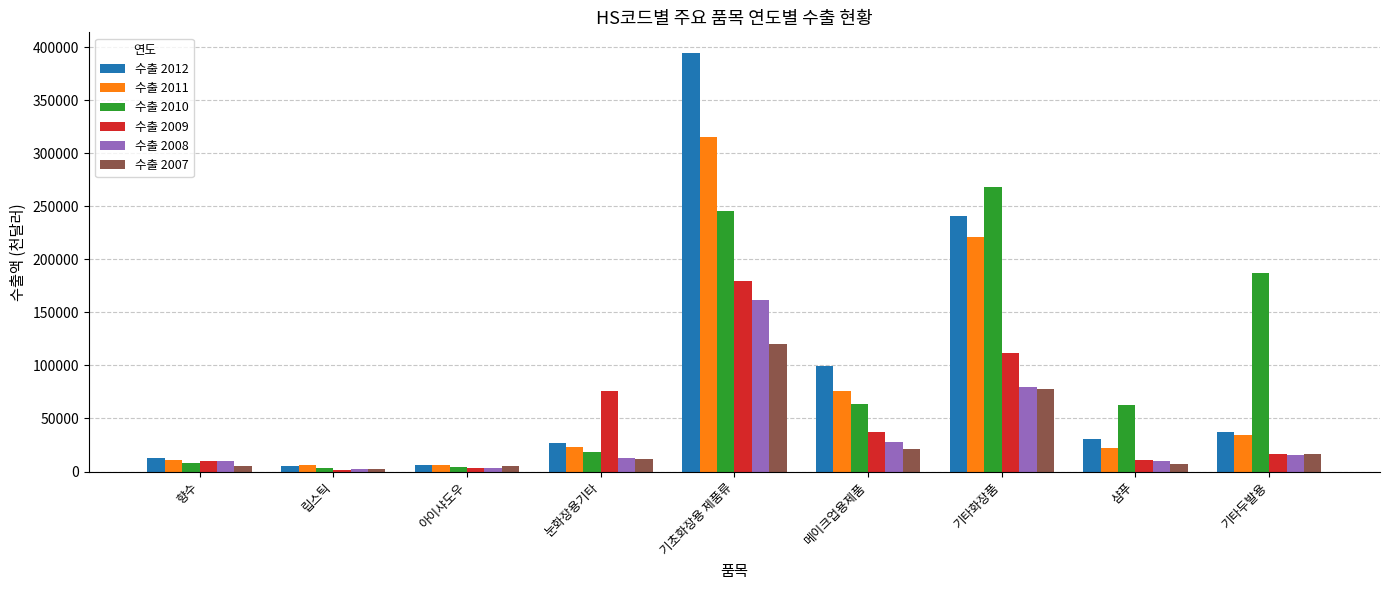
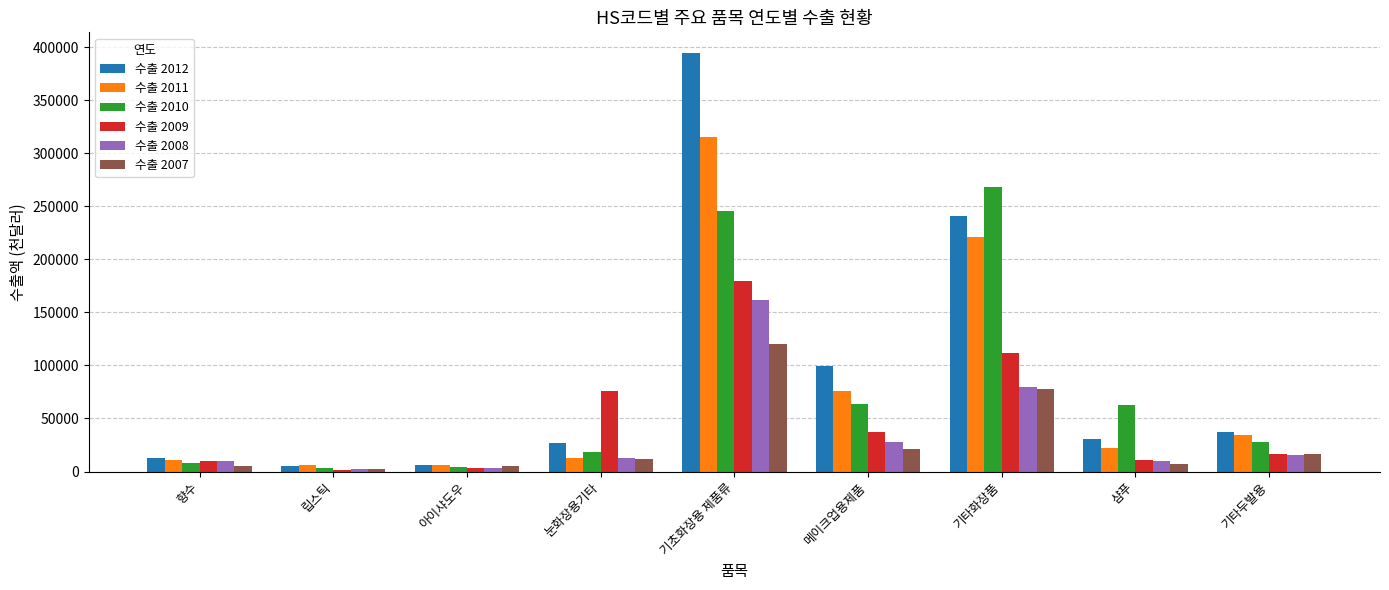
  {
    "수출 2012": {
      "향수": 12000,
      "립스틱": 5000,
      "아이샤도우": 6000,
      "눈화장용기타": 27000,
      "기초화장용 제품류": 394000,
      "메이크업용제품": 99000,
      "기타화장품": 241000,
      "샴푸": 30000,
      "기타두발용": 37000
    },
    "수출 2011": {
      "향수": 11000,
      "립스틱": 6000,
      "아이샤도우": 6000,
-     "눈화장용기타": 24000,
+     "눈화장용기타": 13000,
      "기초화장용 제품류": 315000,
      "메이크업용제품": 76000,
      "기타화장품": 221000,
      "샴푸": 22000,
      "기타두발용": 35000
    },
    "수출 2010": {
      "향수": 8000,
      "립스틱": 3000,
      "아이샤도우": 4000,
      "눈화장용기타": 19000,
      "기초화장용 제품류": 246000,
      "메이크업용제품": 64000,
      "기타화장품": 268000,
      "샴푸": 62000,
-     "기타두발용": 187000
+     "기타두발용": 28000
    },
    "수출 2009": {
      "향수": 10000,
      "아이샤도우": 3000,
      "눈화장용기타": 76000,
      "기초화장용 제품류": 180000,
      "메이크업용제품": 37000,
      "기타화장품": 112000,
      "샴푸": 11000,
      "기타두발용": 17000
    },
    "수출 2008": {
      "향수": 10000,
      "아이샤도우": 3000,
      "눈화장용기타": 13000,
      "기초화장용 제품류": 162000,
      "메이크업용제품": 28000,
      "기타화장품": 79000,
      "샴푸": 10000,
      "기타두발용": 16000
    },
    "수출 2007": {
      "향수": 6000,
      "립스틱": 3000,
      "아이샤도우": 5000,
      "눈화장용기타": 12000,
      "기초화장용 제품류": 120000,
      "메이크업용제품": 21000,
      "기타화장품": 78000,
      "샴푸": 7000,
      "기타두발용": 17000
    }
  }
